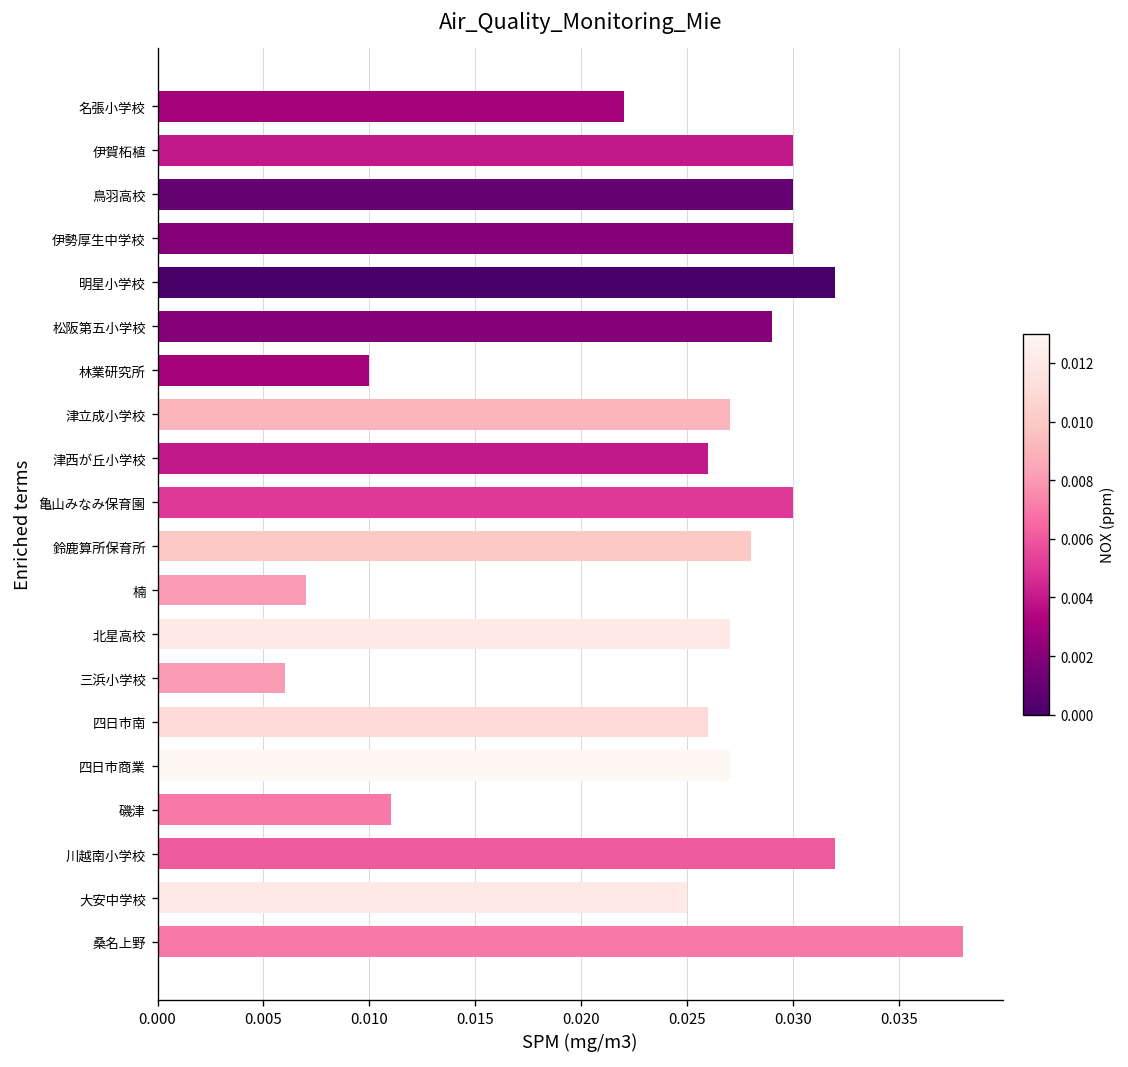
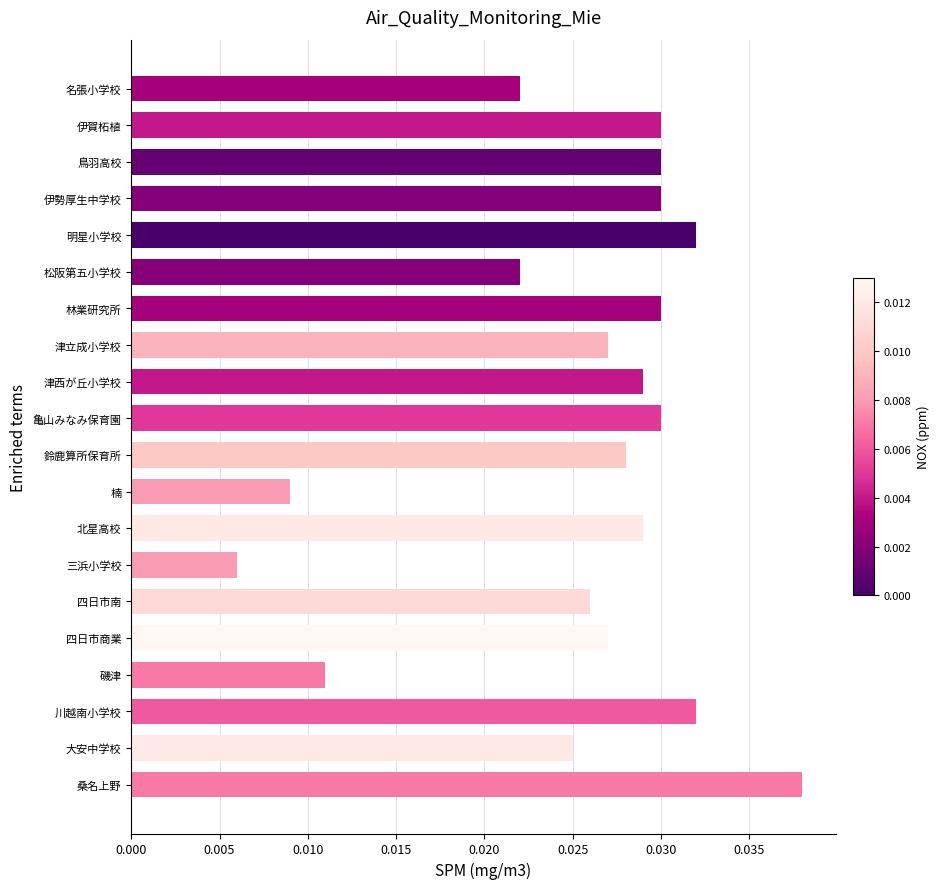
  {
    "名張小学校": 0.022,
    "伊賀柘植": 0.030,
    "鳥羽高校": 0.030,
    "伊勢厚生中学校": 0.030,
    "明星小学校": 0.032,
-   "松阪第五小学校": 0.029,
-   "林業研究所": 0.01,
+   "松阪第五小学校": 0.022,
+   "林業研究所": 0.03,
    "津立成小学校": 0.027,
-   "津西が丘小学校": 0.026,
+   "津西が丘小学校": 0.029,
    "亀山みなみ保育園": 0.030,
    "鈴鹿算所保育所": 0.028,
-   "楠": 0.007,
-   "北星高校": 0.027,
+   "楠": 0.009,
+   "北星高校": 0.029,
    "三浜小学校": 0.006,
    "四日市南": 0.026,
    "四日市商業": 0.027,
    "磯津": 0.011,
    "川越南小学校": 0.032,
    "大安中学校": 0.025,
    "桑名上野": 0.038
  }
